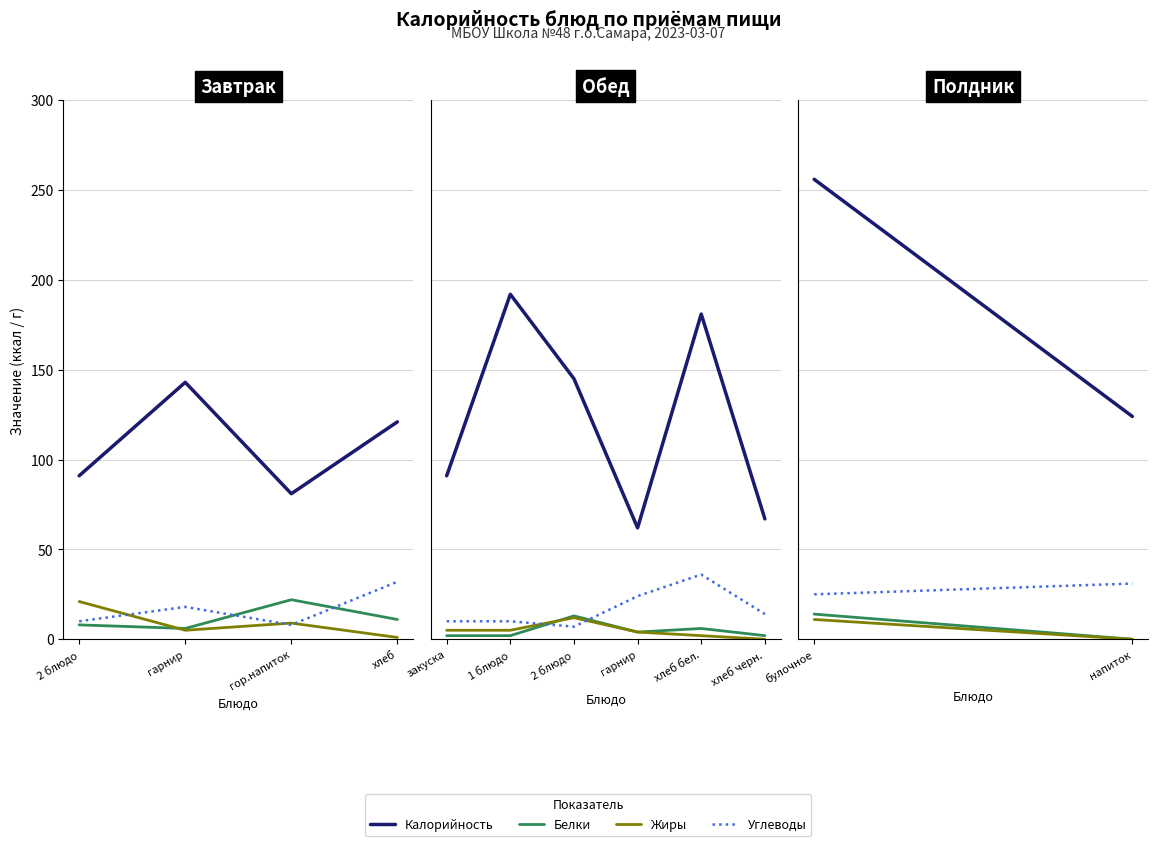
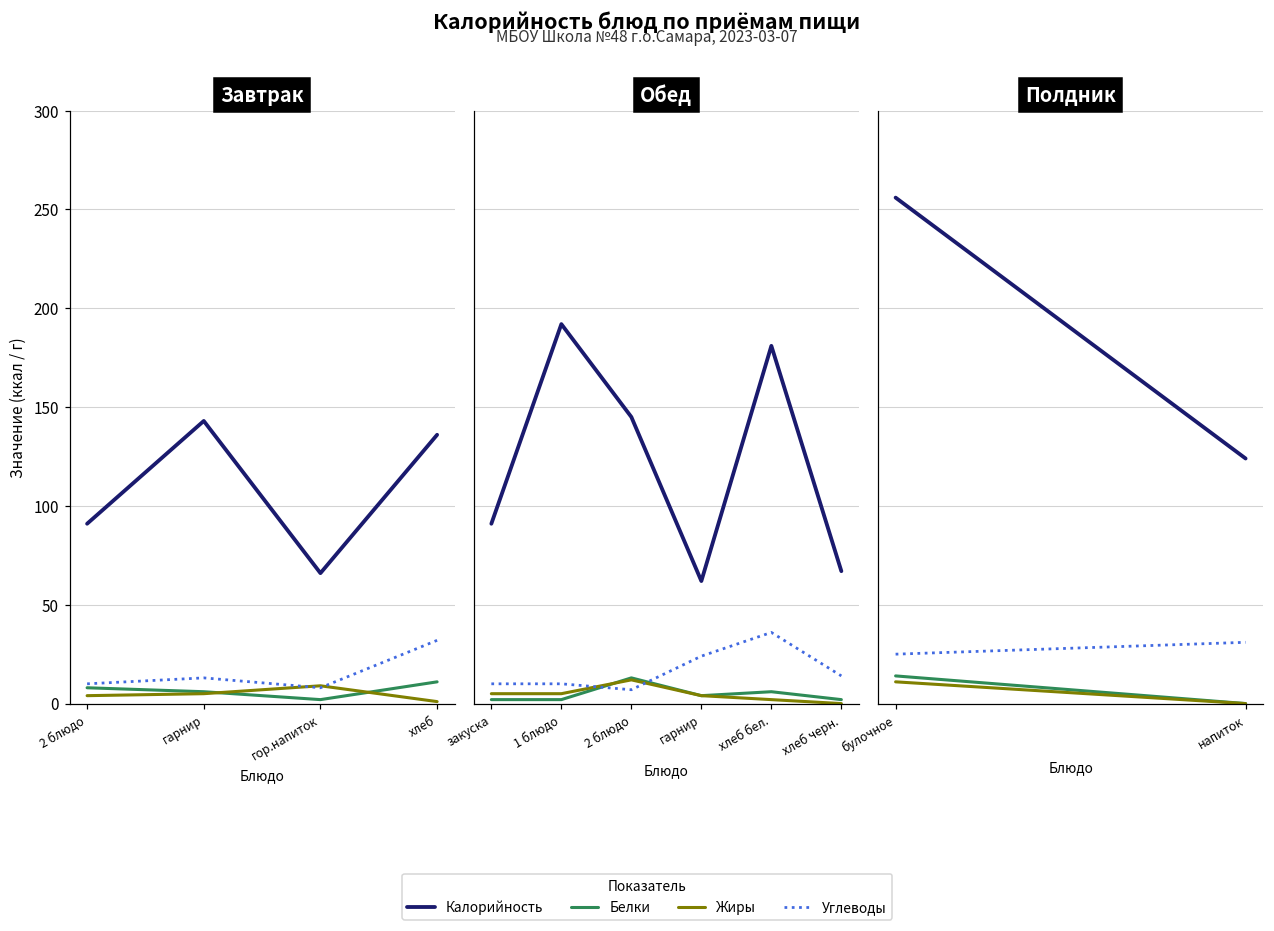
  {
    "Завтрак": {
      "Калорийность": {
        "2 блюдо": 91,
        "гарнир": 143,
-       "гор.напиток": 81,
-       "хлеб": 121
+       "гор.напиток": 66,
+       "хлеб": 136
      },
      "Белки": {
        "2 блюдо": 8,
-       "гор.напиток": 22,
+       "гор.напиток": 2,
        "хлеб": 11
      },
      "Жиры": {
-       "2 блюдо": 21,
+       "2 блюдо": 4,
        "хлеб": 1
      },
      "Углеводы": {
        "2 блюдо": 10,
-       "гарнир": 18,
+       "гарнир": 13,
        "хлеб": 32
      }
    }
  }
